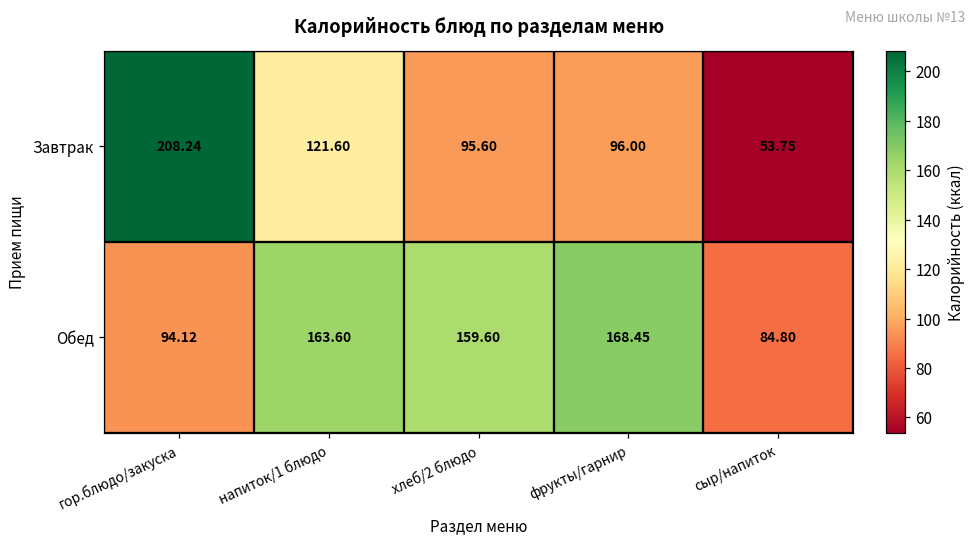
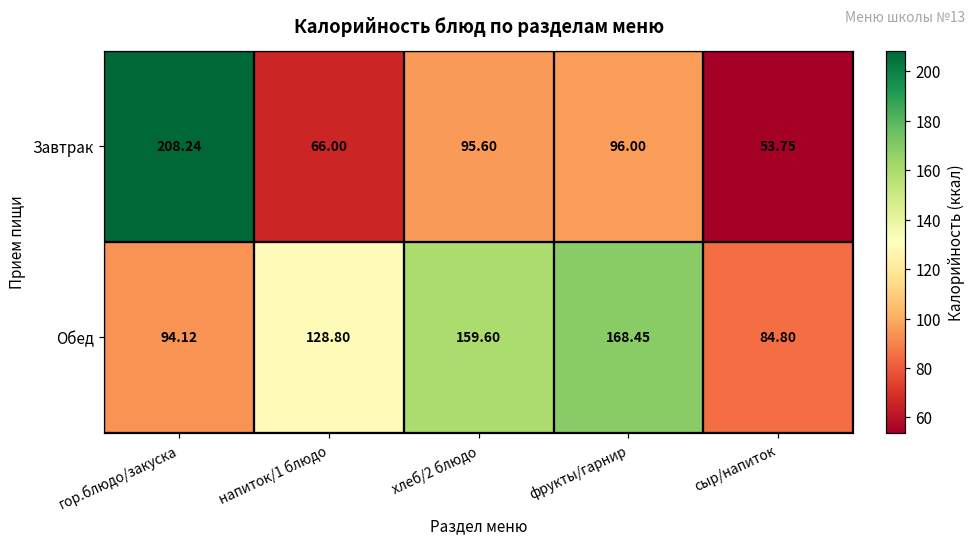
  {
    "Завтрак": {
      "гор.блюдо/закуска": 208.24,
-     "напиток/1 блюдо": 121.60,
+     "напиток/1 блюдо": 66.00,
      "хлеб/2 блюдо": 95.60,
      "фрукты/гарнир": 96.00,
      "сыр/напиток": 53.75
    },
    "Обед": {
      "гор.блюдо/закуска": 94.12,
-     "напиток/1 блюдо": 163.60,
+     "напиток/1 блюдо": 128.80,
      "хлеб/2 блюдо": 159.60,
      "фрукты/гарнир": 168.45,
      "сыр/напиток": 84.80
    }
  }
